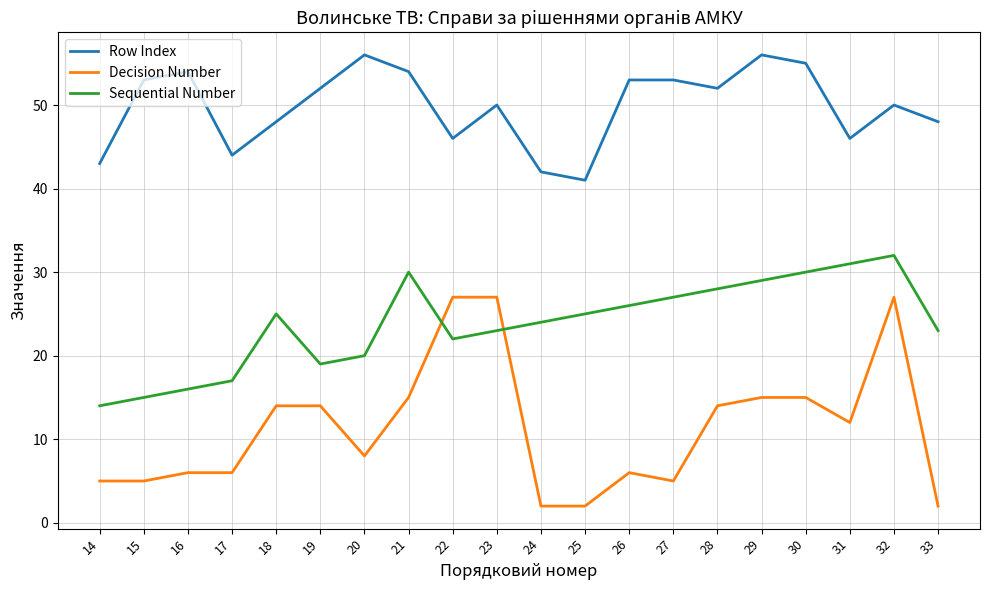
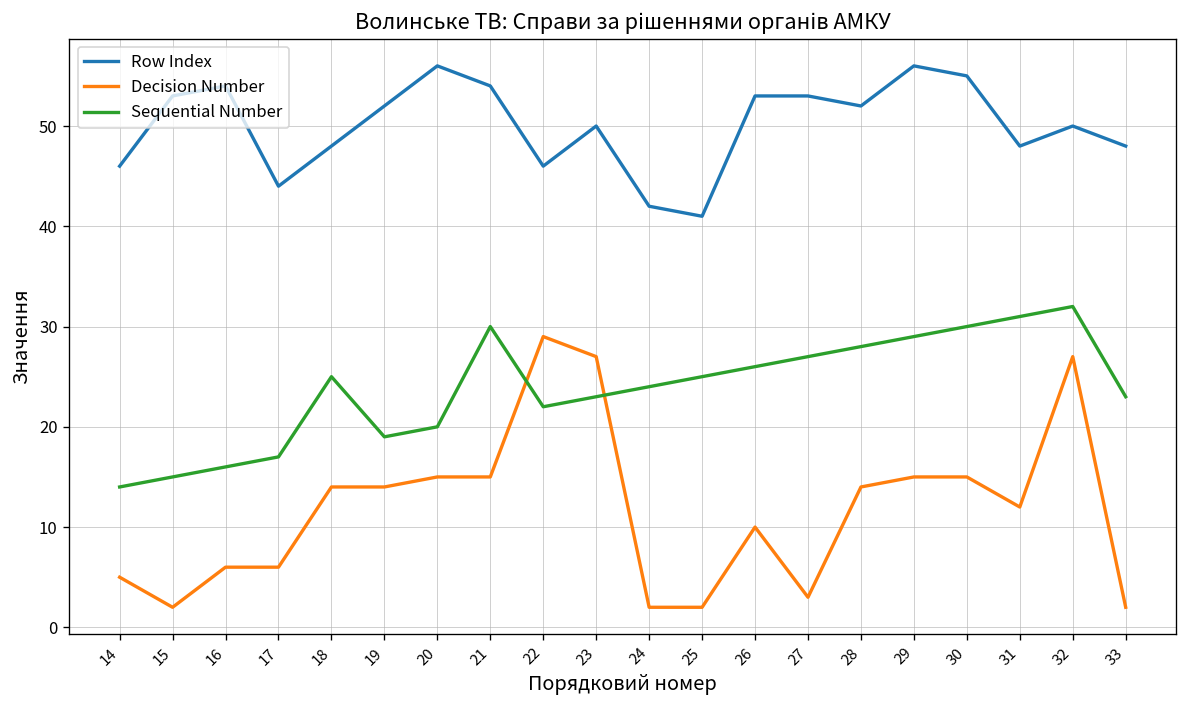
  {
    "Row Index": {
-     "14": 43,
+     "14": 46,
      "17": 44,
      "18": 48,
      "19": 52,
      "20": 56,
      "21": 54,
      "22": 46,
      "23": 50,
      "24": 42,
      "25": 41,
      "26": 53,
      "27": 53,
      "28": 52,
      "29": 56,
      "30": 55,
-     "31": 46,
+     "31": 48,
      "32": 50,
      "33": 48
    },
    "Decision Number": {
      "14": 5,
-     "15": 5,
+     "15": 2,
      "16": 6,
      "17": 6,
      "18": 14,
      "19": 14,
-     "20": 8,
+     "20": 15,
      "21": 15,
-     "22": 27,
+     "22": 29,
      "23": 27,
      "24": 2,
      "25": 2,
-     "26": 6,
-     "27": 5,
+     "26": 10,
+     "27": 3,
      "28": 14,
      "29": 15,
      "30": 15,
      "31": 12,
      "32": 27,
      "33": 2
    },
    "Sequential Number": {
      "14": 14,
      "15": 15,
      "16": 16,
      "17": 17,
      "18": 25,
      "19": 19,
      "20": 20,
      "21": 30,
      "22": 22,
      "23": 23,
      "24": 24,
      "25": 25,
      "26": 26,
      "27": 27,
      "28": 28,
      "29": 29,
      "30": 30,
      "31": 31,
      "32": 32,
      "33": 23
    }
  }
